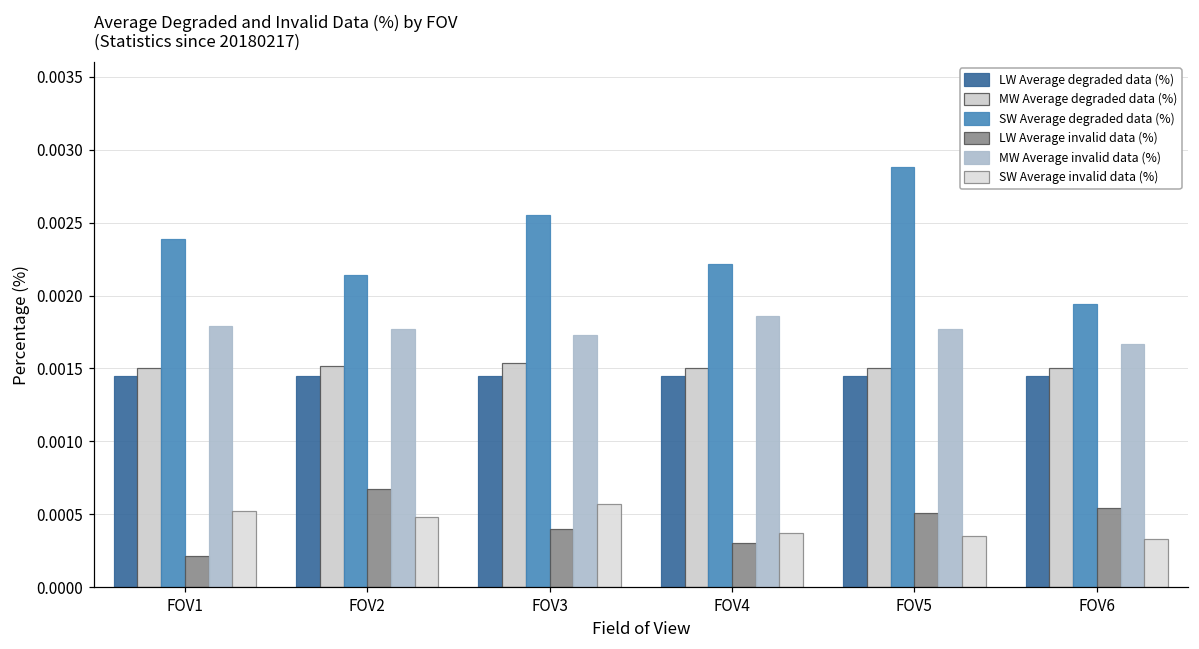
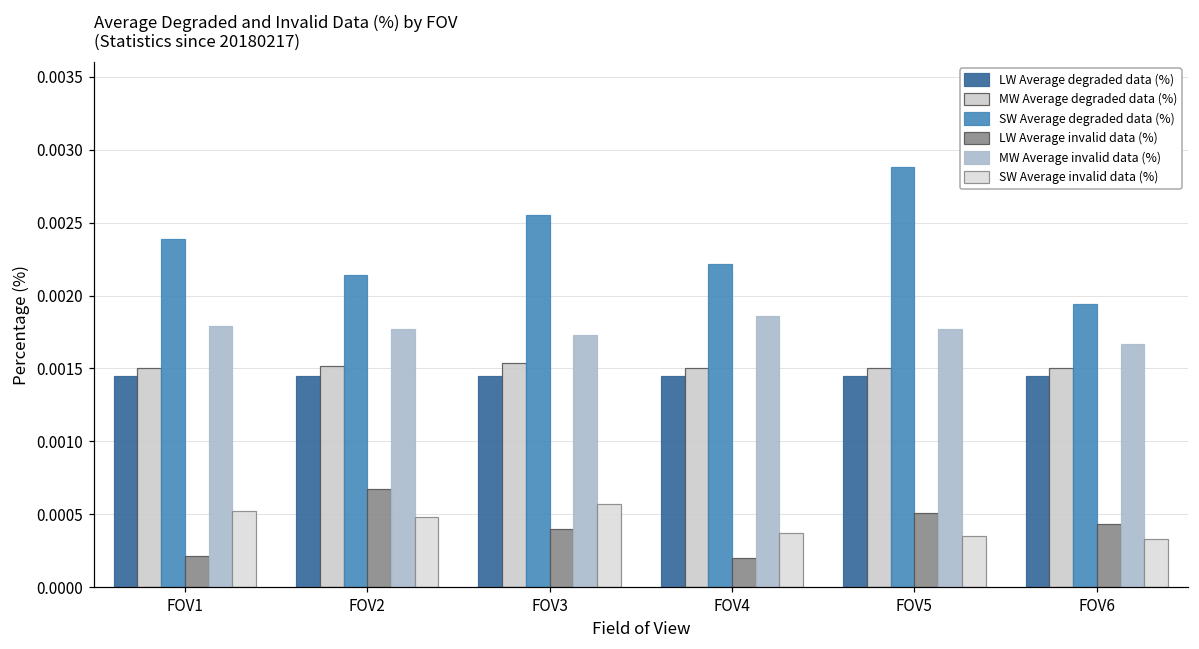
  {
    "LW Average invalid data (%)": {
      "FOV1": 0.00021,
      "FOV2": 0.00067,
      "FOV3": 0.00040,
-     "FOV4": 0.0003,
+     "FOV4": 0.0002,
      "FOV5": 0.00051,
-     "FOV6": 0.00054
+     "FOV6": 0.00043
    }
  }
